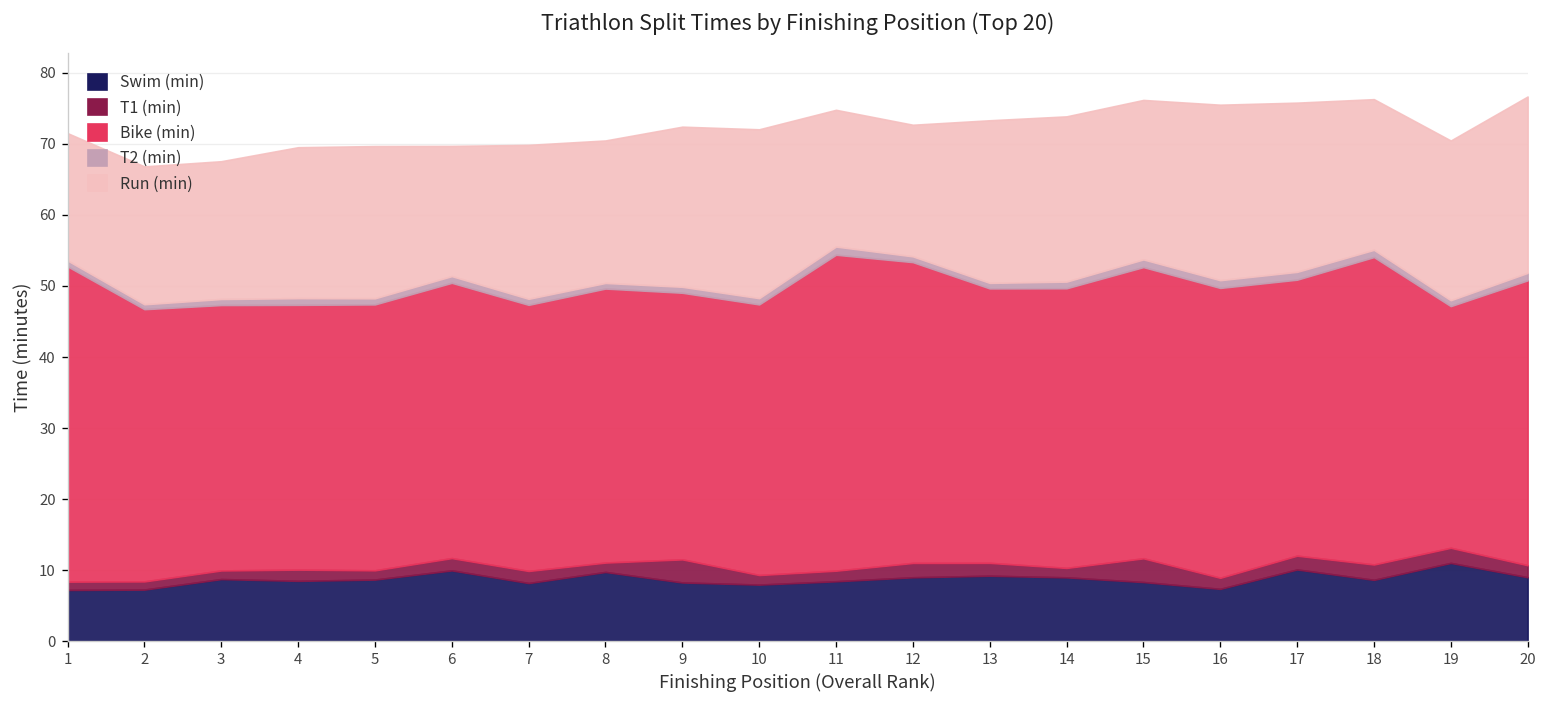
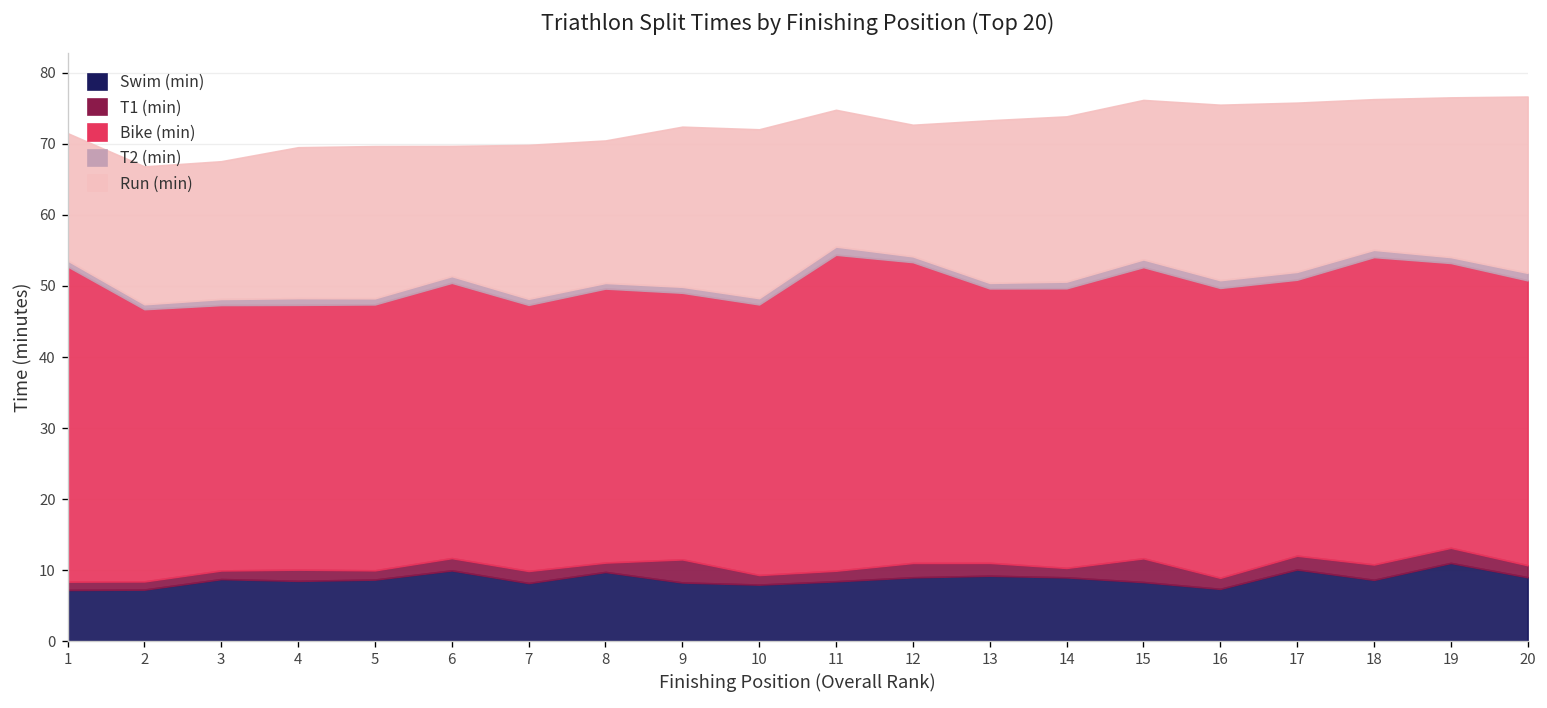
  {
    "Swim (min)": {
      "1": 7,
      "2": 7,
      "3": 9,
      "4": 9,
      "5": 9,
      "6": 10,
      "7": 8,
      "8": 10,
      "9": 8,
      "10": 8,
      "11": 8,
      "12": 9,
      "13": 9,
      "14": 9,
      "15": 8,
      "16": 7,
      "17": 10,
      "18": 9,
      "19": 11,
      "20": 9
    },
    "T1 (min)": {
      "1": 1,
      "2": 1,
      "3": 1,
      "4": 2,
      "5": 1,
      "6": 2,
      "7": 2,
      "8": 1,
      "9": 3,
      "10": 1,
      "11": 1,
      "12": 2,
      "13": 2,
      "14": 1,
      "15": 3,
      "16": 2,
      "17": 2,
      "18": 2,
      "19": 2,
      "20": 2
    },
    "Bike (min)": {
      "1": 44,
      "2": 38,
      "3": 37,
      "4": 37,
      "5": 37,
      "6": 39,
      "7": 37,
      "8": 39,
      "9": 38,
      "10": 38,
      "11": 44,
      "12": 42,
      "13": 39,
      "14": 39,
      "15": 41,
      "16": 41,
      "17": 39,
      "18": 43,
-     "19": 34,
+     "19": 40,
      "20": 40
    }
  }
